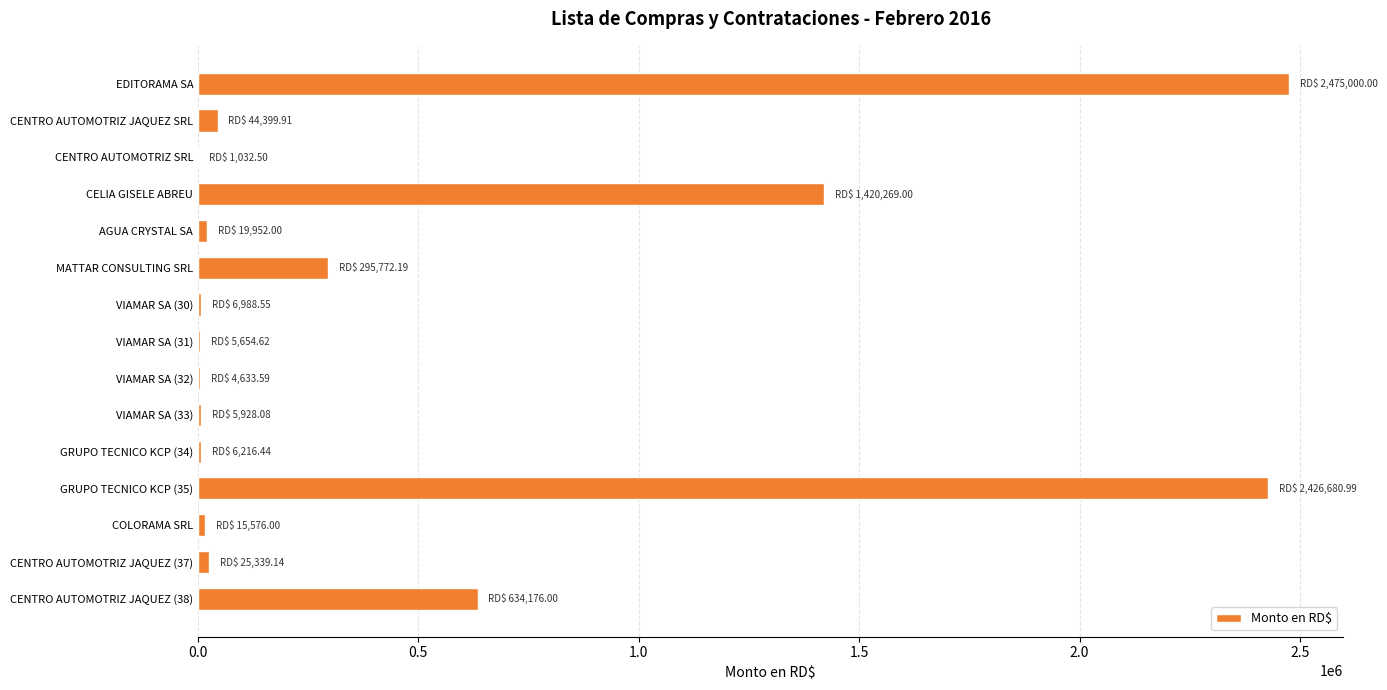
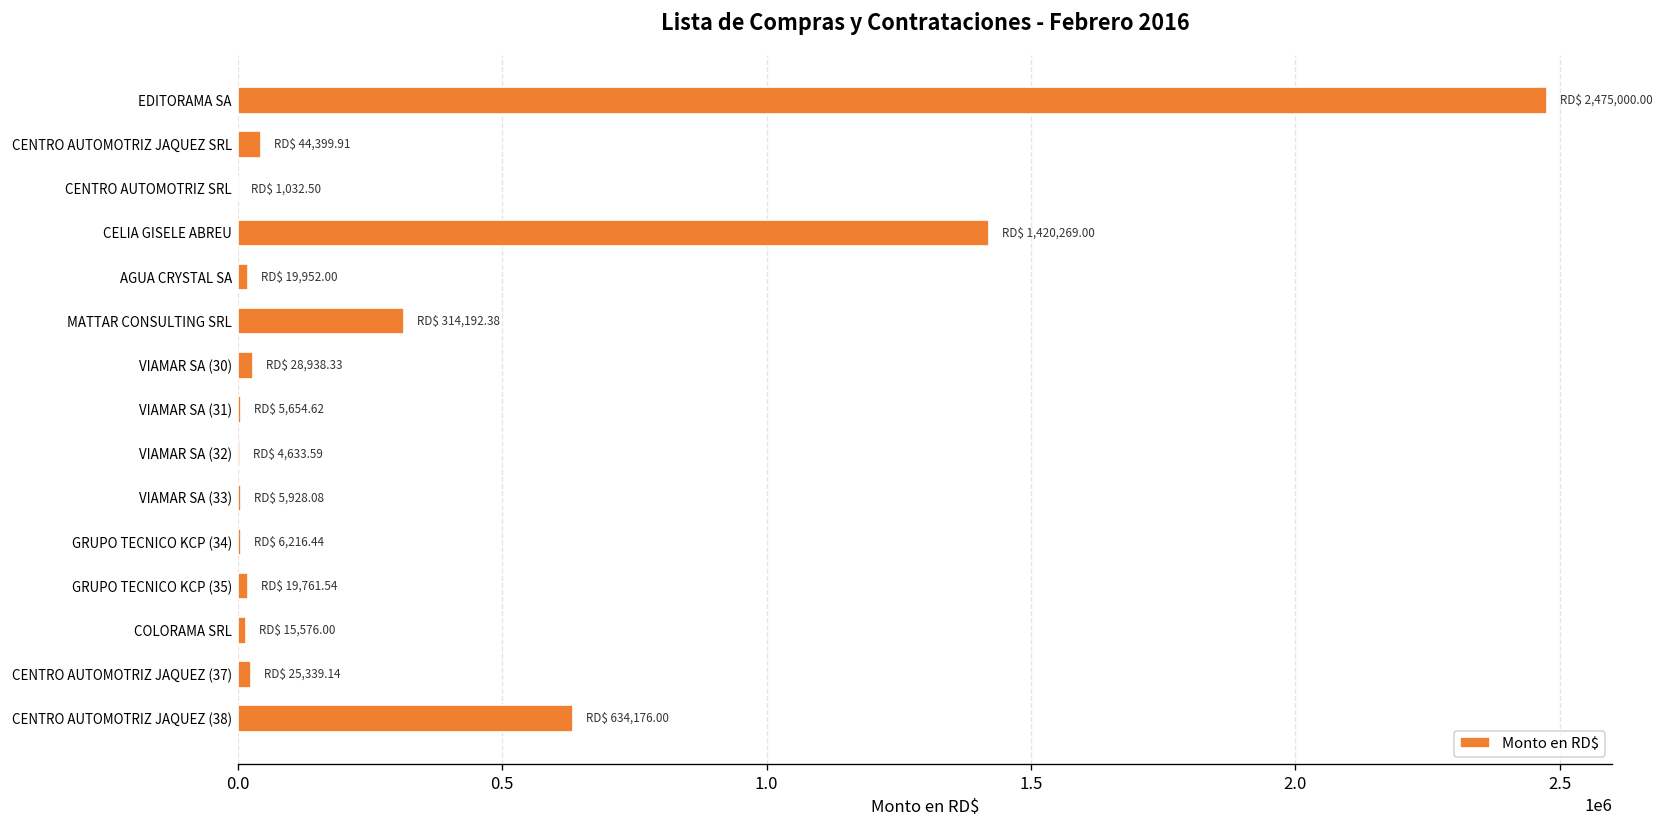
  {
    "EDITORAMA SA": "2,475,000.00",
    "CENTRO AUTOMOTRIZ JAQUEZ SRL": "44,399.91",
    "CENTRO AUTOMOTRIZ SRL": "1,032.50",
    "CELIA GISELE ABREU": "1,420,269.00",
    "AGUA CRYSTAL SA": "19,952.00",
-   "MATTAR CONSULTING SRL": "295,772.19",
-   "VIAMAR SA (30)": "6,988.55",
+   "MATTAR CONSULTING SRL": "314,192.38",
+   "VIAMAR SA (30)": "28,938.33",
    "VIAMAR SA (31)": "5,654.62",
    "VIAMAR SA (32)": "4,633.59",
    "VIAMAR SA (33)": "5,928.08",
    "GRUPO TECNICO KCP (34)": "6,216.44",
-   "GRUPO TECNICO KCP (35)": "2,426,680.99",
+   "GRUPO TECNICO KCP (35)": "19,761.54",
    "COLORAMA SRL": "15,576.00",
    "CENTRO AUTOMOTRIZ JAQUEZ (37)": "25,339.14",
    "CENTRO AUTOMOTRIZ JAQUEZ (38)": "634,176.00"
  }
